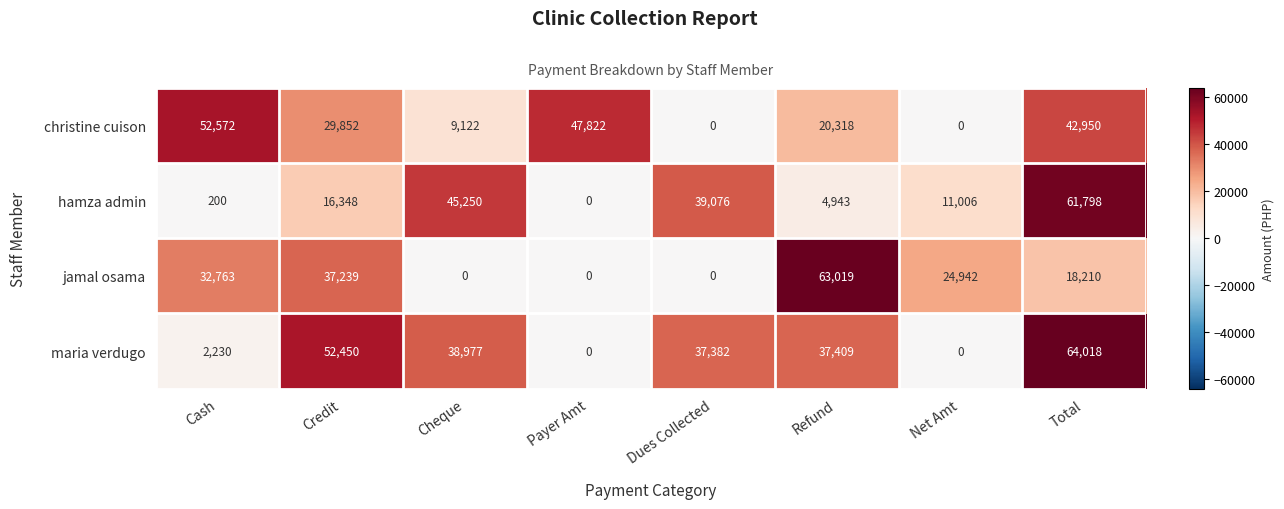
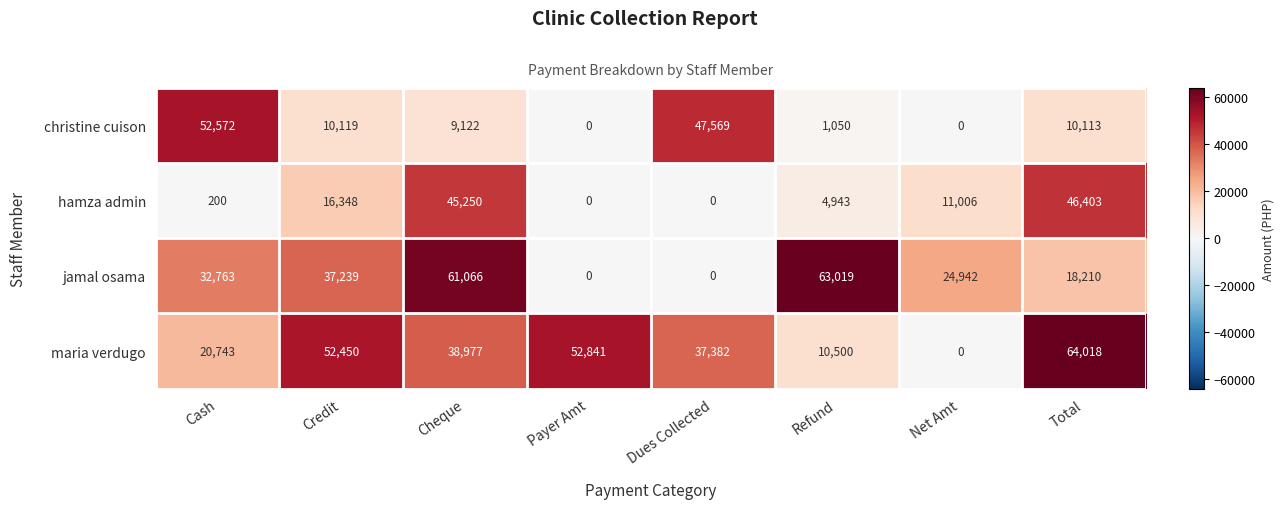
  {
    "christine cuison": {
      "Cash": "52,572",
-     "Credit": "29,852",
+     "Credit": "10,119",
      "Cheque": "9,122",
-     "Payer Amt": "47,822",
-     "Dues Collected": "0",
-     "Refund": "20,318",
+     "Payer Amt": "0",
+     "Dues Collected": "47,569",
+     "Refund": "1,050",
      "Net Amt": "0",
-     "Total": "42,950"
+     "Total": "10,113"
    },
    "hamza admin": {
      "Cash": "200",
      "Credit": "16,348",
      "Cheque": "45,250",
      "Payer Amt": "0",
-     "Dues Collected": "39,076",
+     "Dues Collected": "0",
      "Refund": "4,943",
      "Net Amt": "11,006",
-     "Total": "61,798"
+     "Total": "46,403"
    },
    "jamal osama": {
      "Cash": "32,763",
      "Credit": "37,239",
-     "Cheque": "0",
+     "Cheque": "61,066",
      "Payer Amt": "0",
      "Dues Collected": "0",
      "Refund": "63,019",
      "Net Amt": "24,942",
      "Total": "18,210"
    },
    "maria verdugo": {
-     "Cash": "2,230",
+     "Cash": "20,743",
      "Credit": "52,450",
      "Cheque": "38,977",
-     "Payer Amt": "0",
+     "Payer Amt": "52,841",
      "Dues Collected": "37,382",
-     "Refund": "37,409",
+     "Refund": "10,500",
      "Net Amt": "0",
      "Total": "64,018"
    }
  }
